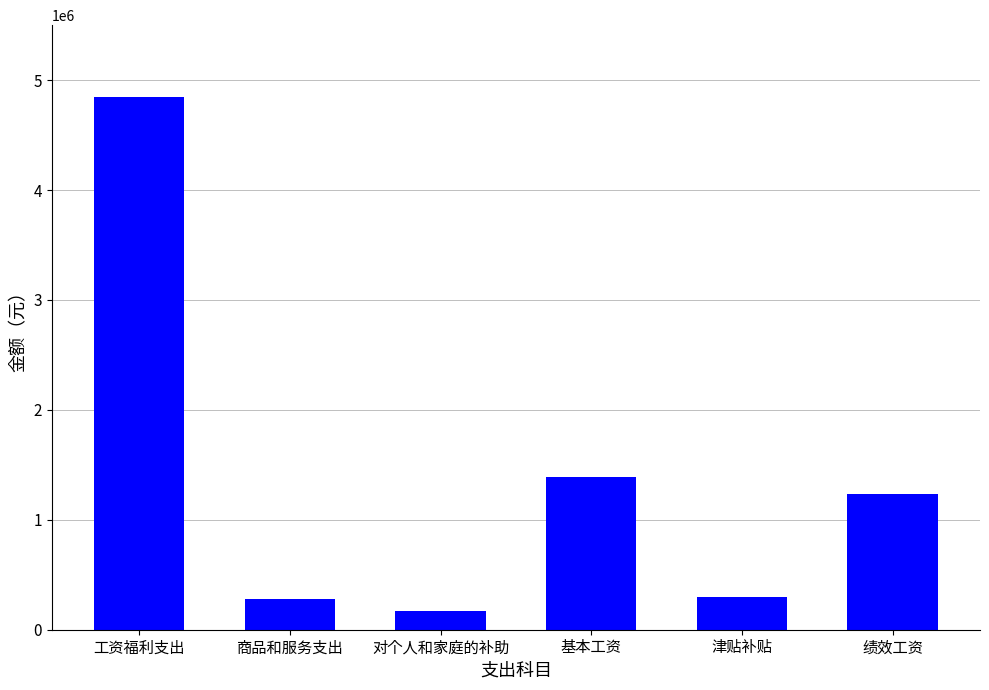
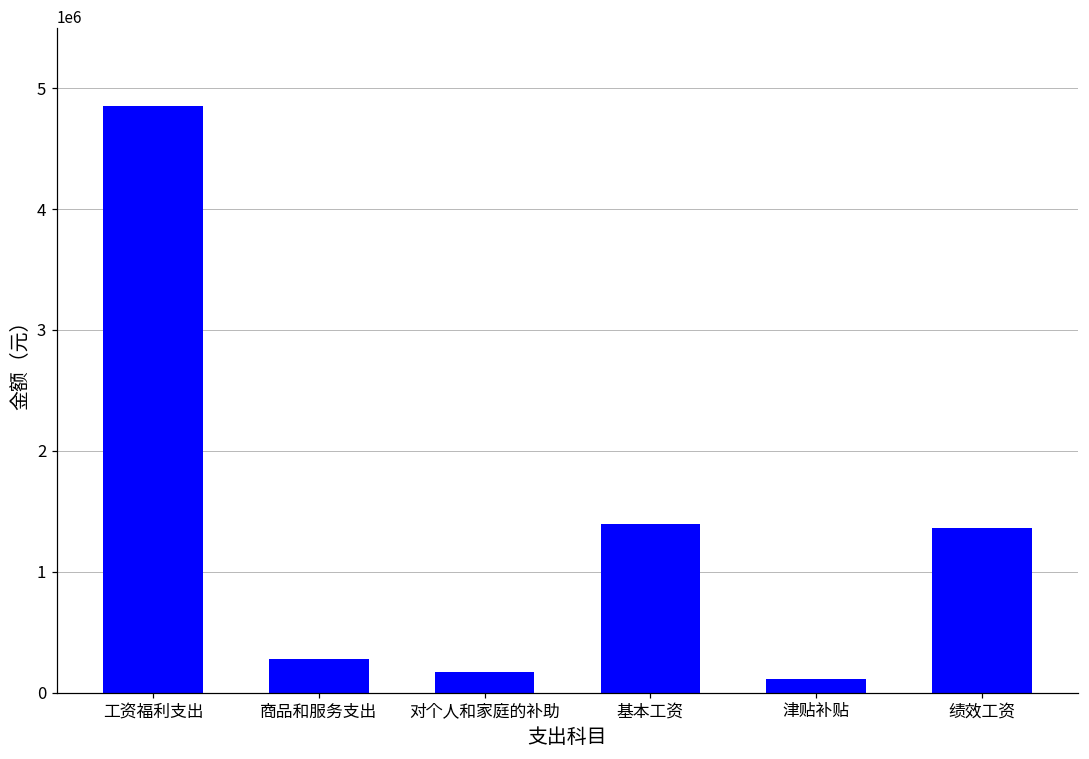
  {
    "工资福利支出": 4850000,
    "商品和服务支出": 280000,
    "对个人和家庭的补助": 170000,
    "基本工资": 1390000,
-   "津贴补贴": 290000,
-   "绩效工资": 1240000
+   "津贴补贴": 120000,
+   "绩效工资": 1360000
  }
